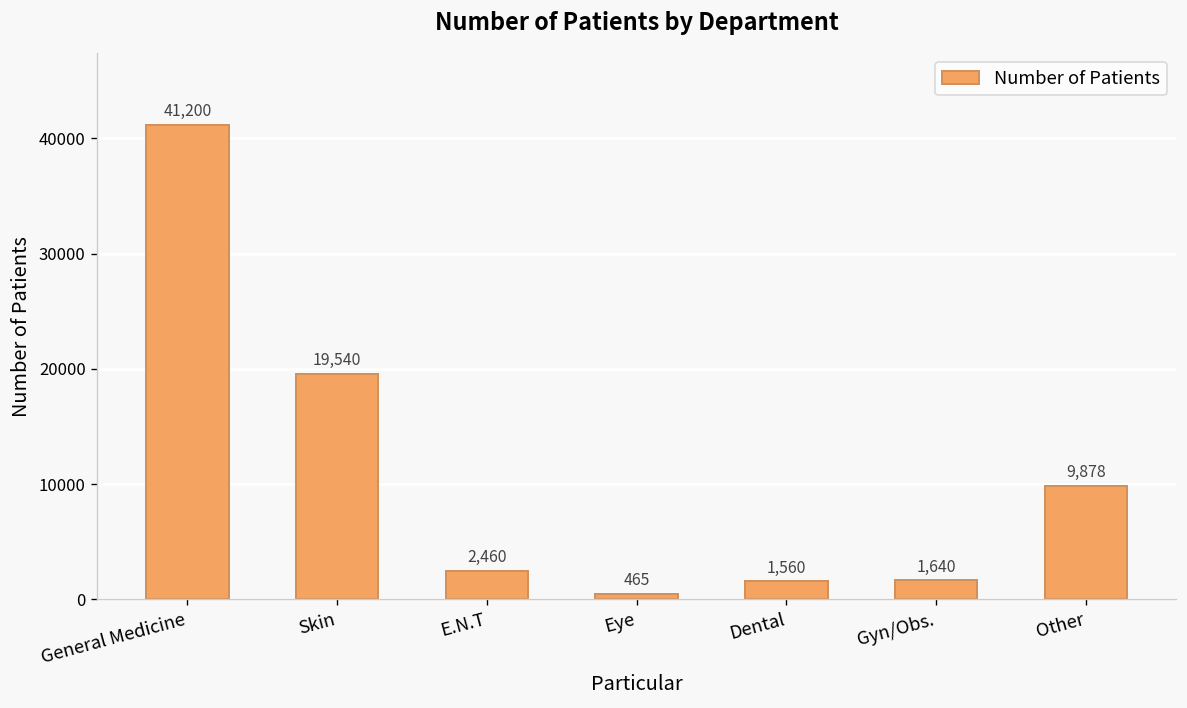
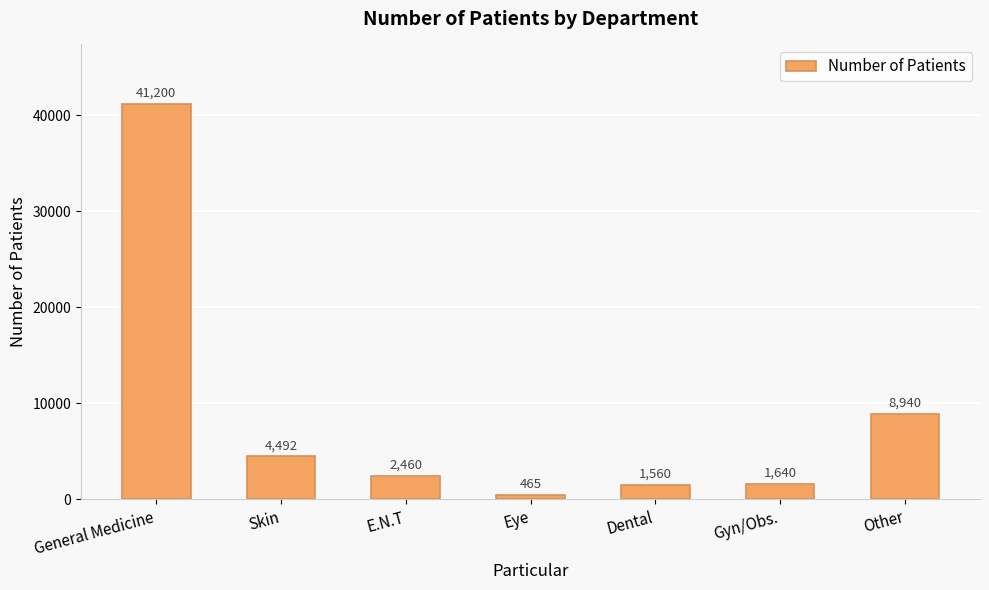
  {
    "General Medicine": "41,200",
-   "Skin": "19,540",
+   "Skin": "4,492",
    "E.N.T": "2,460",
    "Eye": "465",
    "Dental": "1,560",
    "Gyn/Obs.": "1,640",
-   "Other": "9,878"
+   "Other": "8,940"
  }
